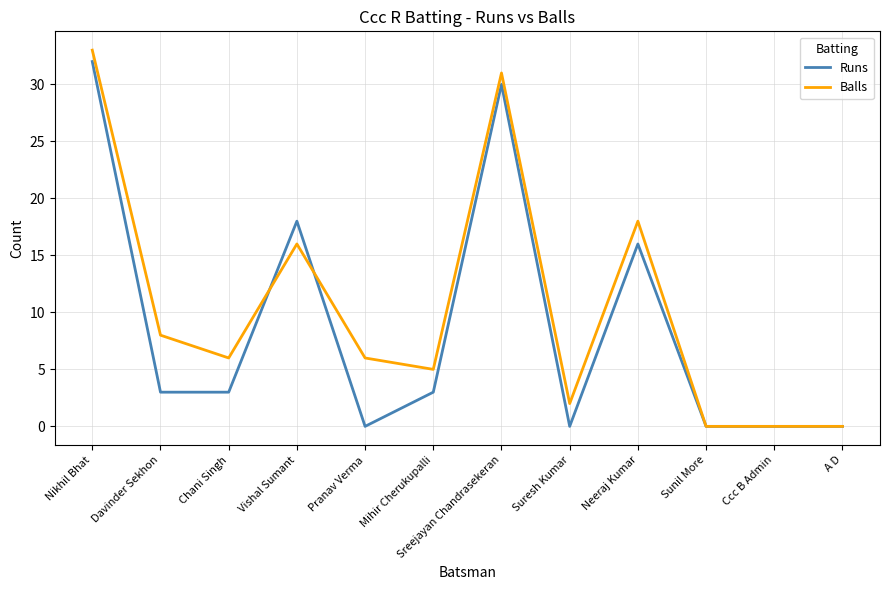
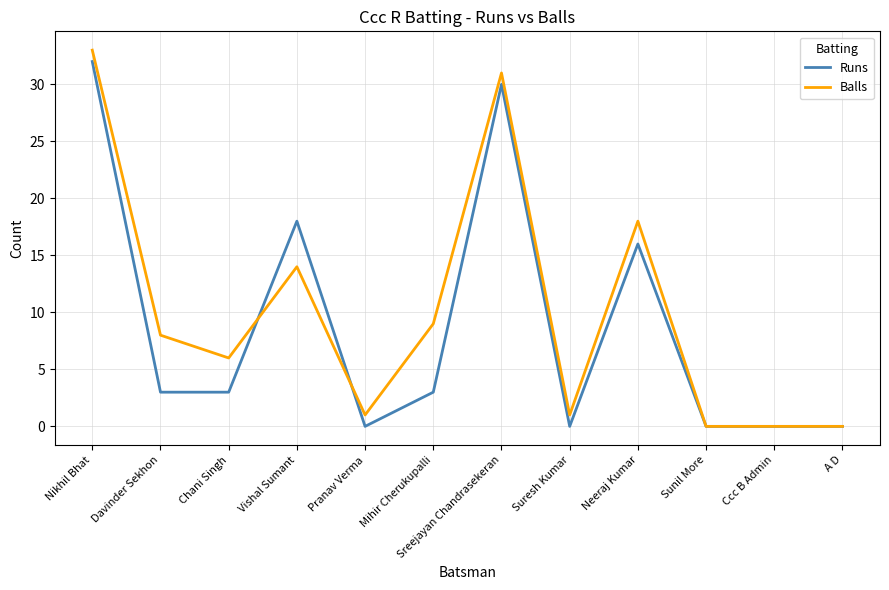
  {
    "Runs": {
      "Nikhil Bhat": 32,
      "Davinder Sekhon": 3,
      "Chani Singh": 3,
      "Vishal Sumant": 18,
      "Pranav Verma": 0,
      "Mihir Cherukupalli": 3,
      "Sreejayan Chandrasekeran": 30,
      "Suresh Kumar": 0,
      "Neeraj Kumar": 16
    },
    "Balls": {
      "Nikhil Bhat": 33,
      "Davinder Sekhon": 8,
      "Chani Singh": 6,
-     "Vishal Sumant": 16,
-     "Pranav Verma": 6,
-     "Mihir Cherukupalli": 5,
+     "Vishal Sumant": 14,
+     "Pranav Verma": 1,
+     "Mihir Cherukupalli": 9,
      "Sreejayan Chandrasekeran": 31,
-     "Suresh Kumar": 2,
+     "Suresh Kumar": 1,
      "Neeraj Kumar": 18
    }
  }
